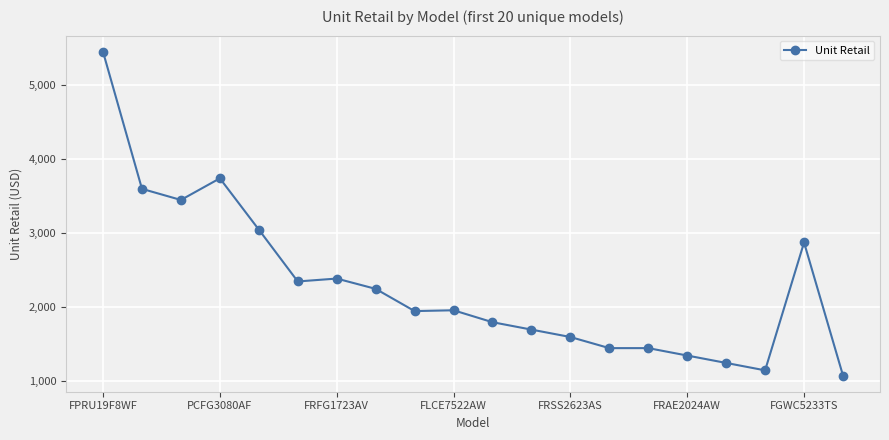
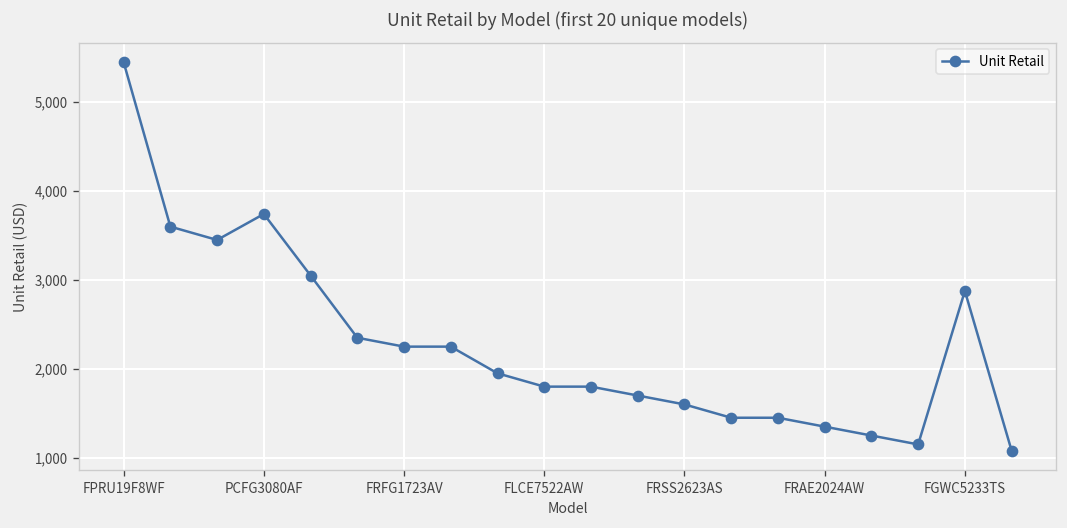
  {
    "FPRU19F8WF": "5,400",
    "PCFG3080AF": "3,700",
-   "FRFG1723AV": "2,400",
-   "FLCE7522AW": "2,000",
+   "FRFG1723AV": "2,200",
+   "FLCE7522AW": "1,800",
    "FRSS2623AS": "1,600",
    "FRAE2024AW": "1,300",
    "FGWC5233TS": "2,900"
  }
